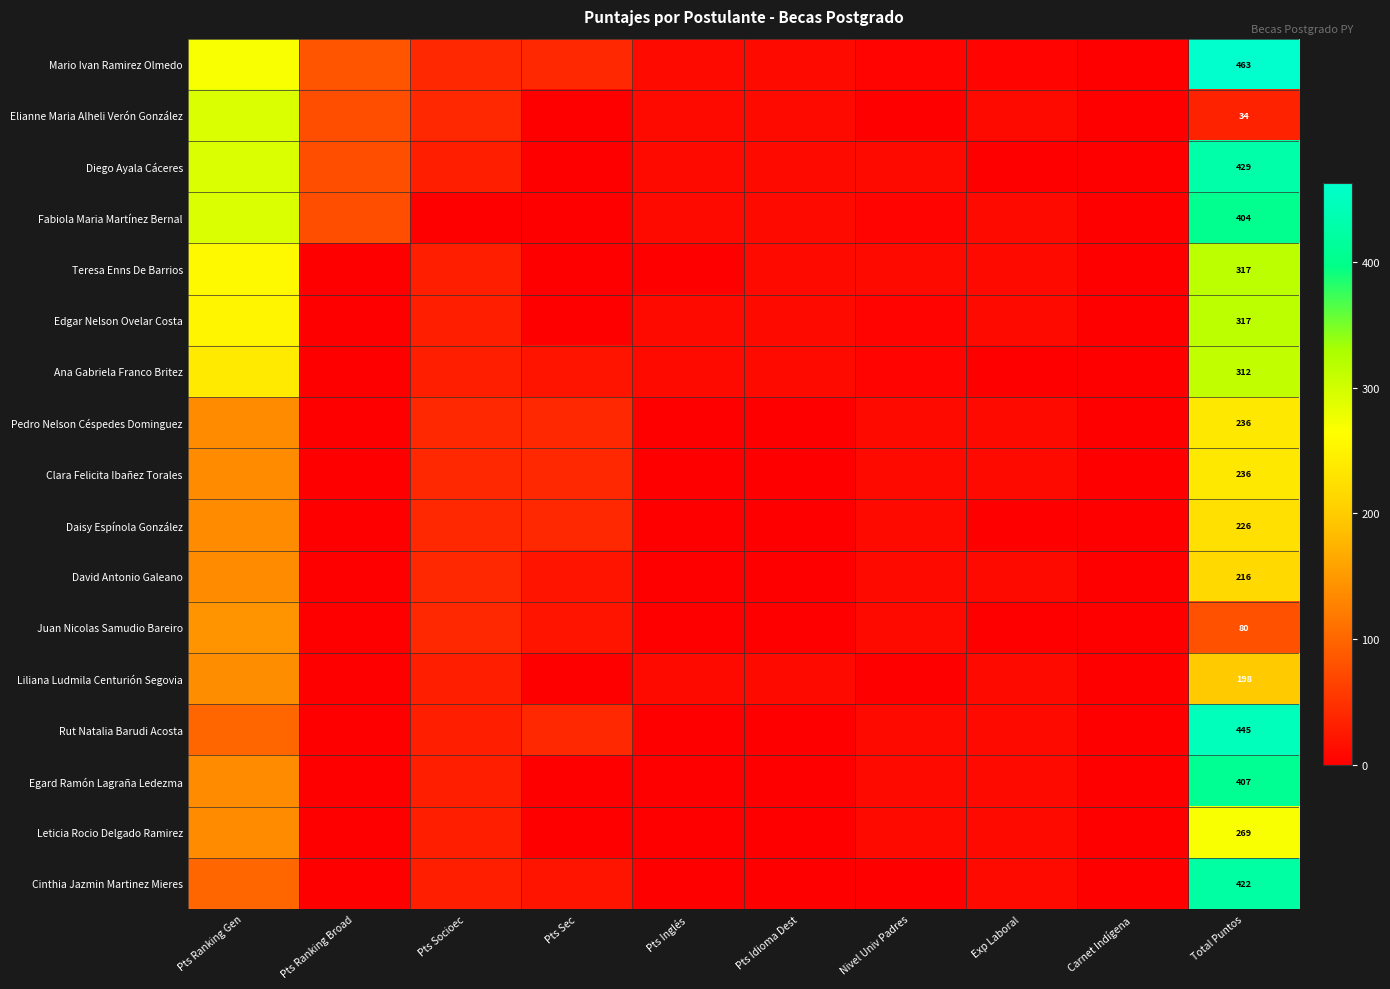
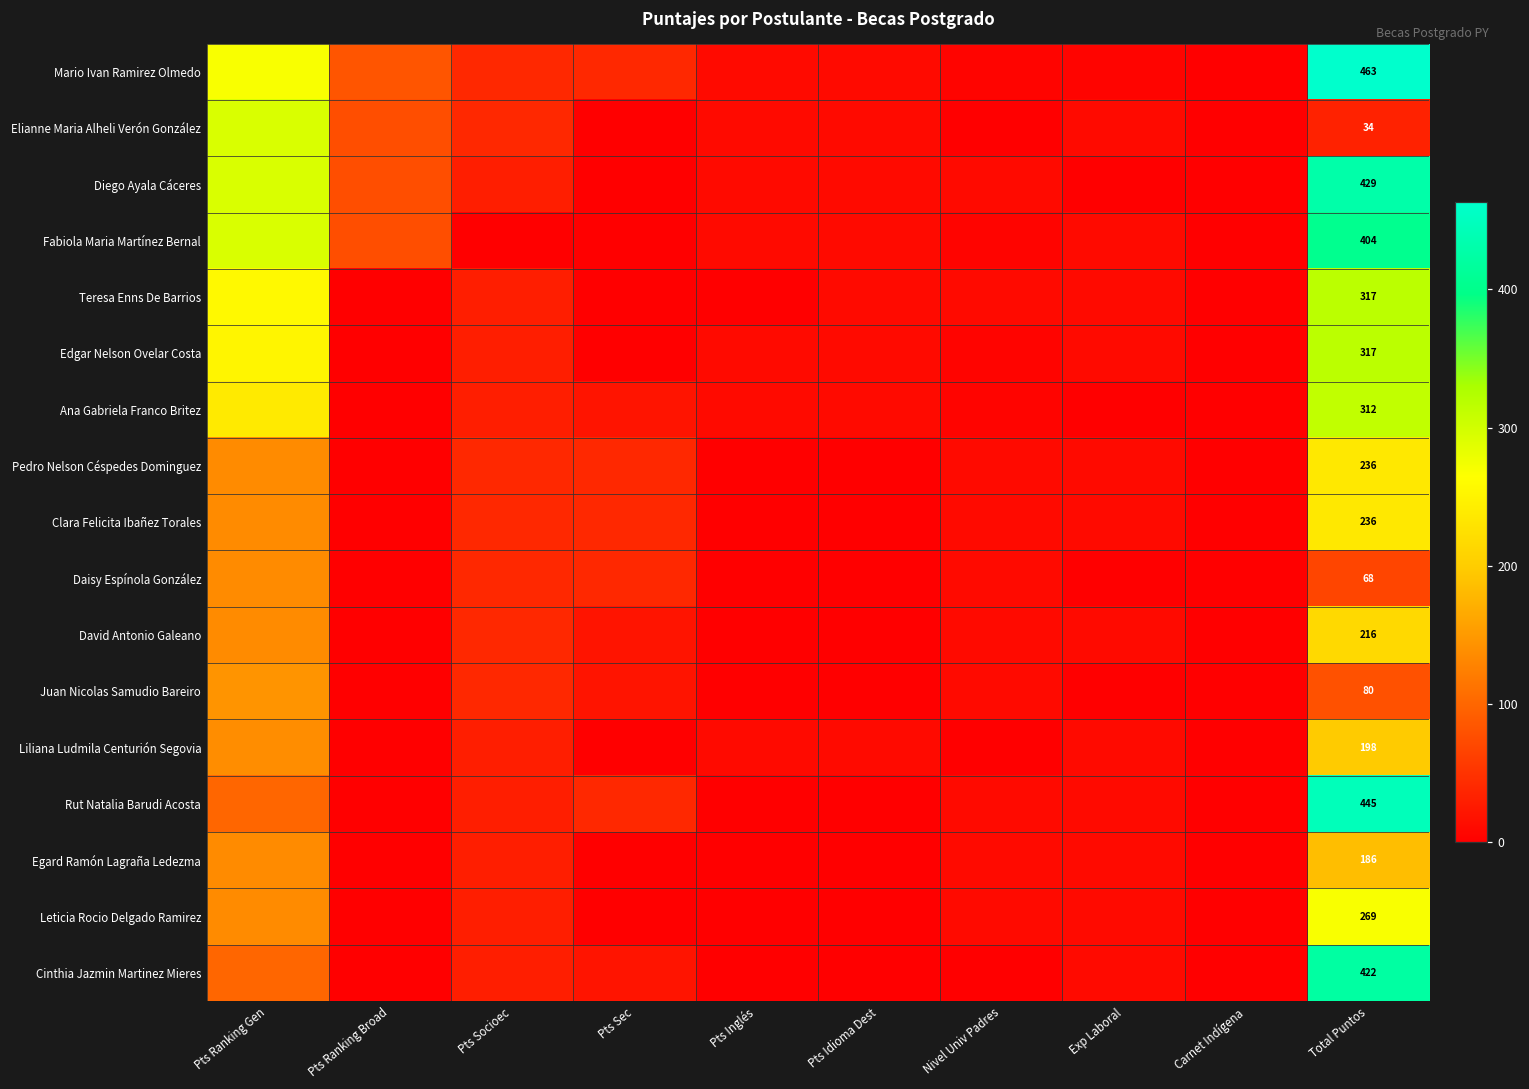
  {
    "Mario Ivan Ramirez Olmedo": {
      "Total Puntos": 463
    },
    "Elianne Maria Alheli Verón González": {
      "Total Puntos": 34
    },
    "Diego Ayala Cáceres": {
      "Total Puntos": 429
    },
    "Fabiola Maria Martínez Bernal": {
      "Total Puntos": 404
    },
    "Teresa Enns De Barrios": {
      "Total Puntos": 317
    },
    "Edgar Nelson Ovelar Costa": {
      "Total Puntos": 317
    },
    "Ana Gabriela Franco Britez": {
      "Total Puntos": 312
    },
    "Pedro Nelson Céspedes Dominguez": {
      "Total Puntos": 236
    },
    "Clara Felicita Ibañez Torales": {
      "Total Puntos": 236
    },
    "Daisy Espínola González": {
-     "Total Puntos": 226
+     "Total Puntos": 68
    },
    "David Antonio Galeano": {
      "Total Puntos": 216
    },
    "Juan Nicolas Samudio Bareiro": {
      "Total Puntos": 80
    },
    "Liliana Ludmila Centurión Segovia": {
      "Total Puntos": 198
    },
    "Rut Natalia Barudi Acosta": {
      "Total Puntos": 445
    },
    "Egard Ramón Lagraña Ledezma": {
-     "Total Puntos": 407
+     "Total Puntos": 186
    },
    "Leticia Rocio Delgado Ramirez": {
      "Total Puntos": 269
    },
    "Cinthia Jazmin Martinez Mieres": {
      "Total Puntos": 422
    }
  }
